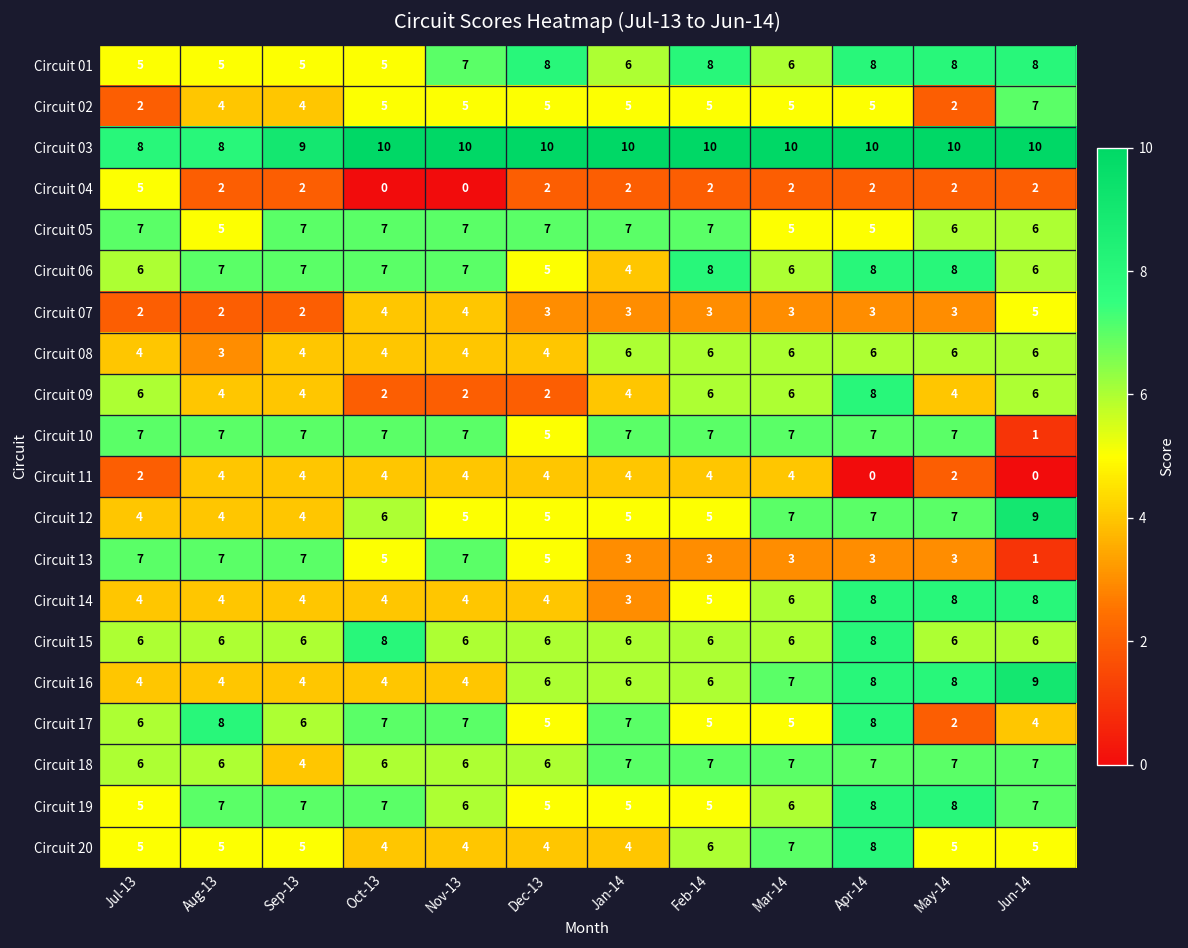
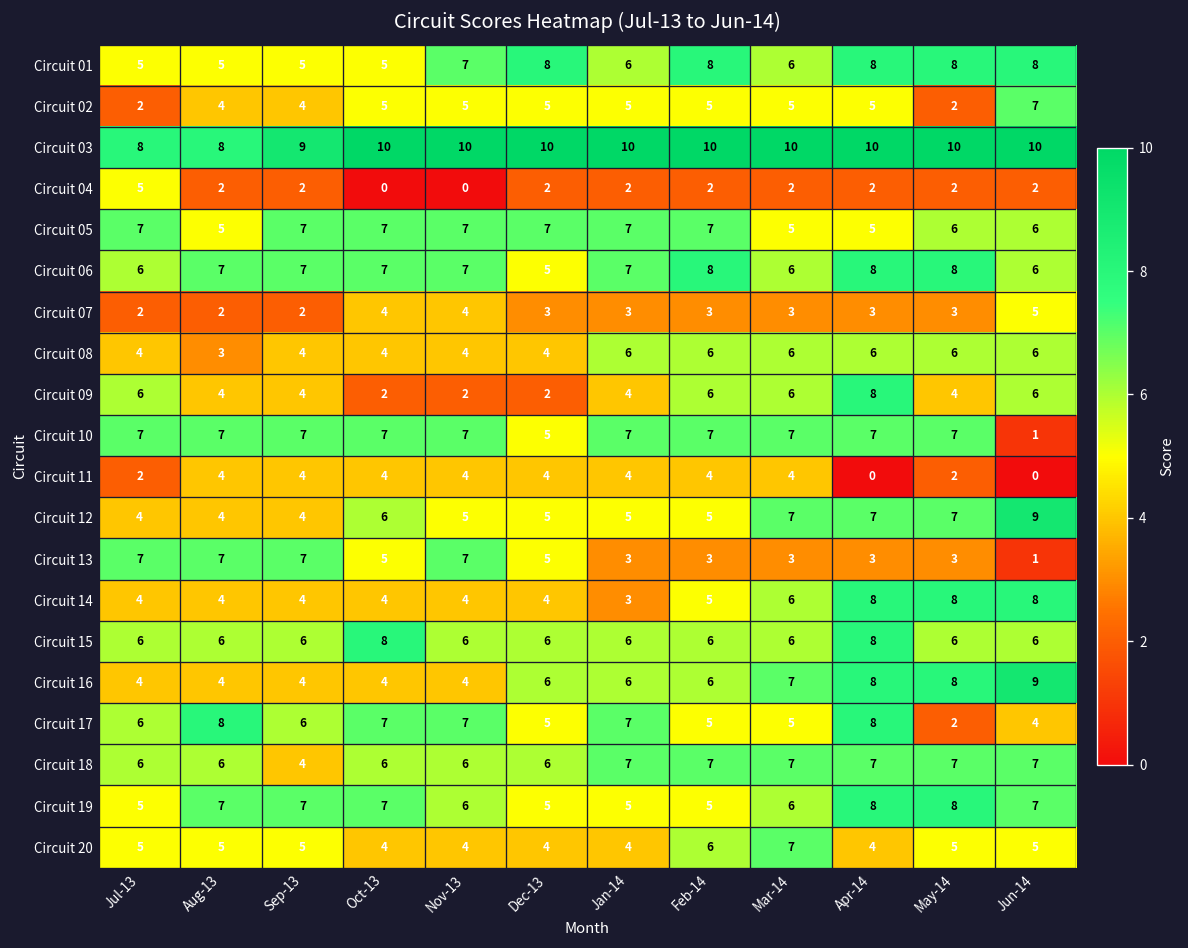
  {
    "Circuit 06": {
      "Jul-13": 6,
      "Aug-13": 7,
      "Sep-13": 7,
      "Oct-13": 7,
      "Nov-13": 7,
      "Dec-13": 5,
-     "Jan-14": 4,
+     "Jan-14": 7,
      "Feb-14": 8,
      "Mar-14": 6,
      "Apr-14": 8,
      "May-14": 8,
      "Jun-14": 6
    },
    "Circuit 20": {
      "Jul-13": 5,
      "Aug-13": 5,
      "Sep-13": 5,
      "Oct-13": 4,
      "Nov-13": 4,
      "Dec-13": 4,
      "Jan-14": 4,
      "Feb-14": 6,
      "Mar-14": 7,
-     "Apr-14": 8,
+     "Apr-14": 4,
      "May-14": 5,
      "Jun-14": 5
    }
  }
